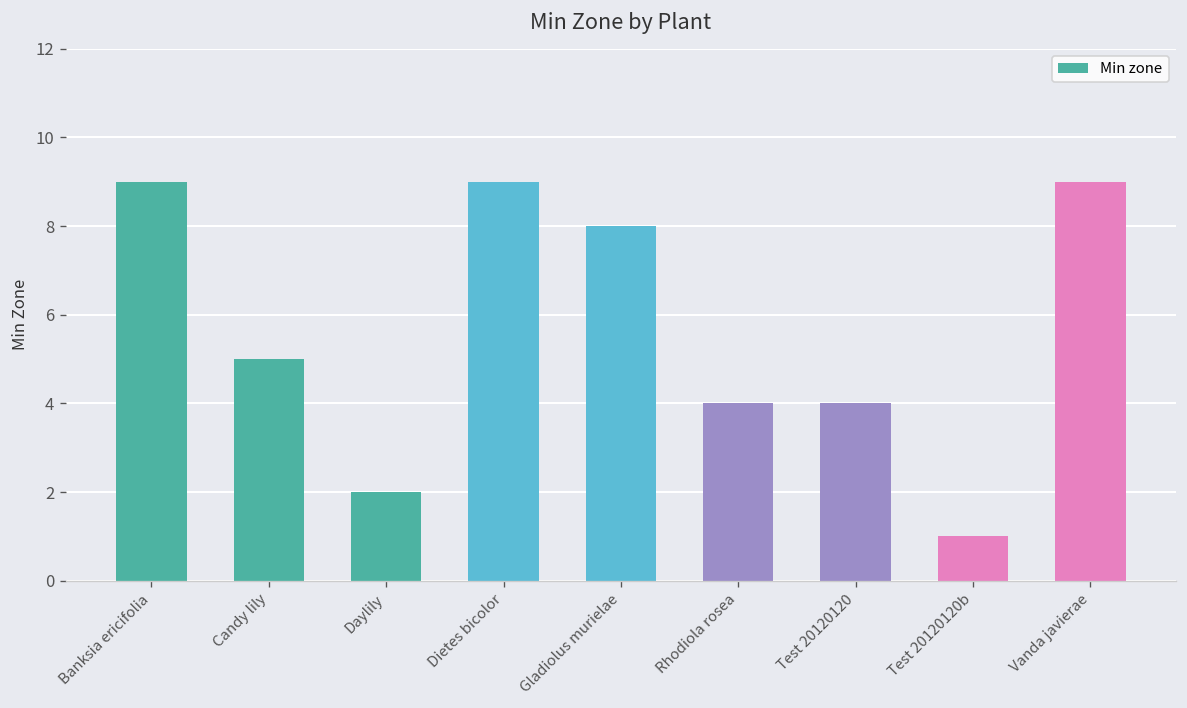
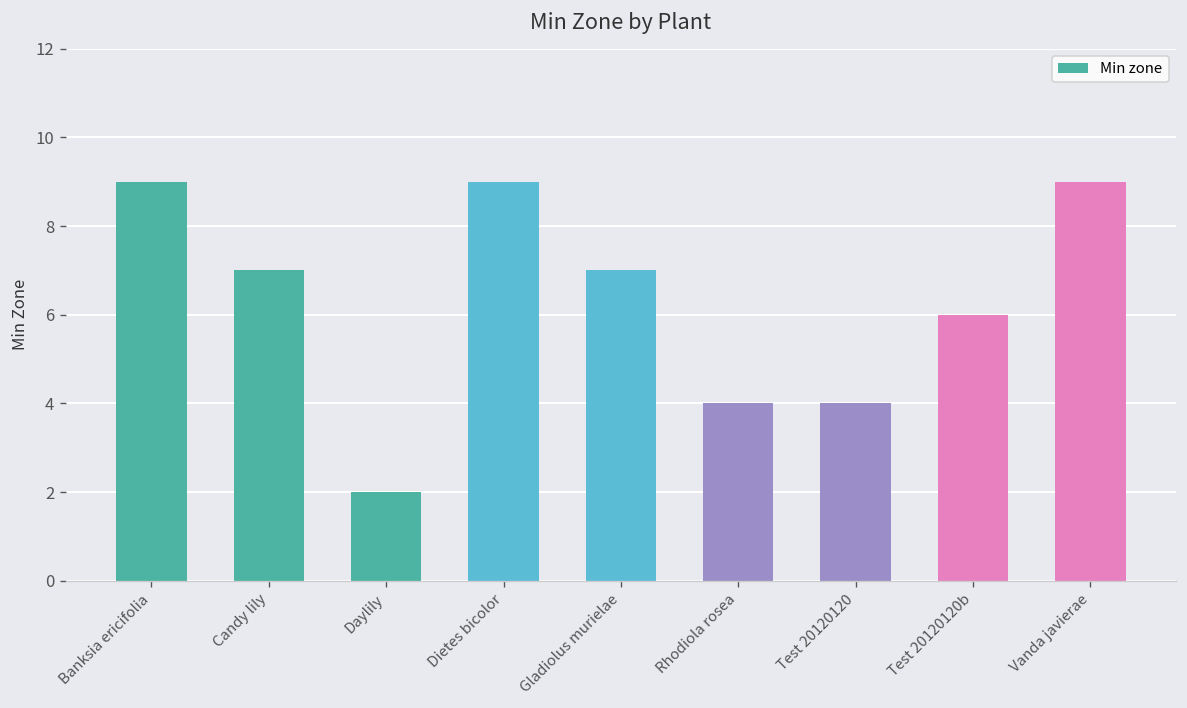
  {
    "Banksia ericifolia": 9,
-   "Candy lily": 5,
+   "Candy lily": 7,
    "Daylily": 2,
    "Dietes bicolor": 9,
-   "Gladiolus murielae": 8,
+   "Gladiolus murielae": 7,
    "Rhodiola rosea": 4,
    "Test 20120120": 4,
-   "Test 20120120b": 1,
+   "Test 20120120b": 6,
    "Vanda javierae": 9
  }
